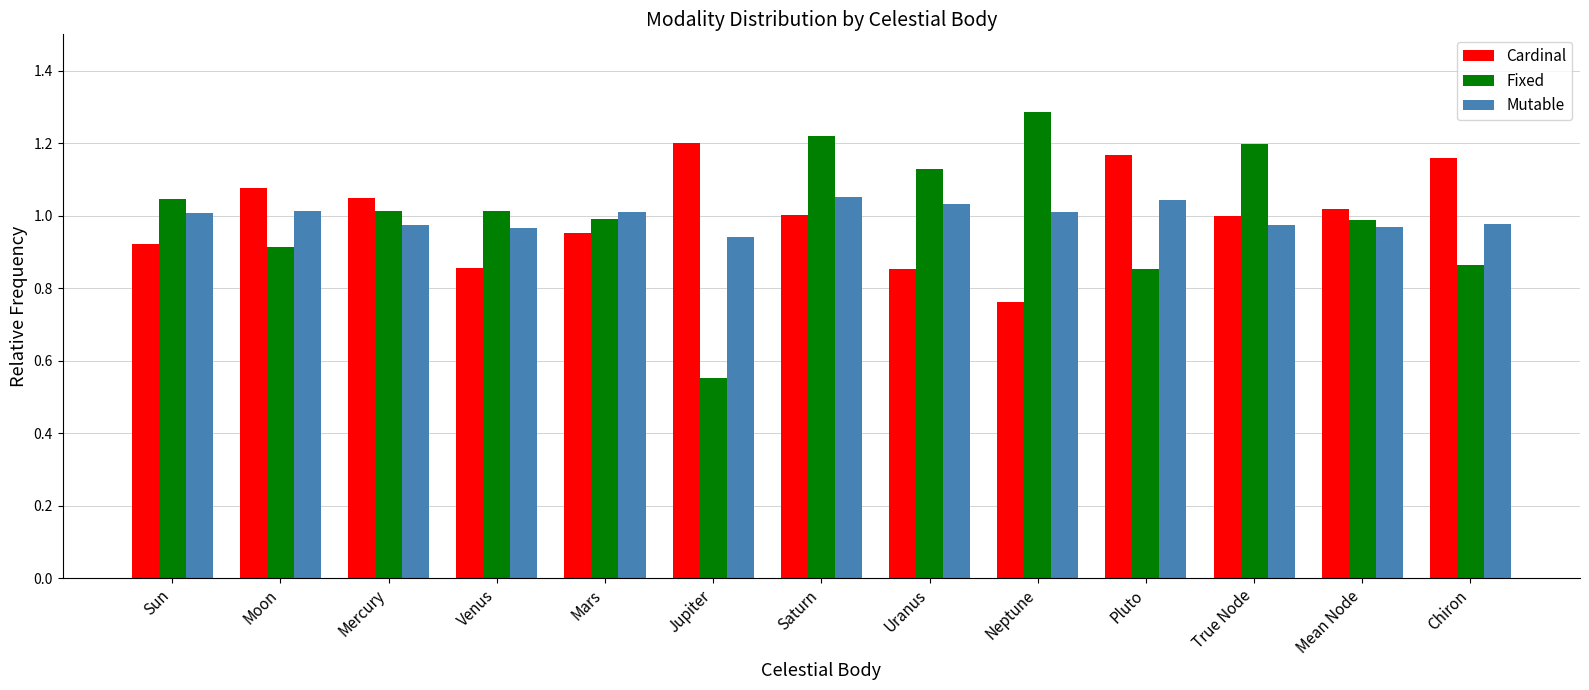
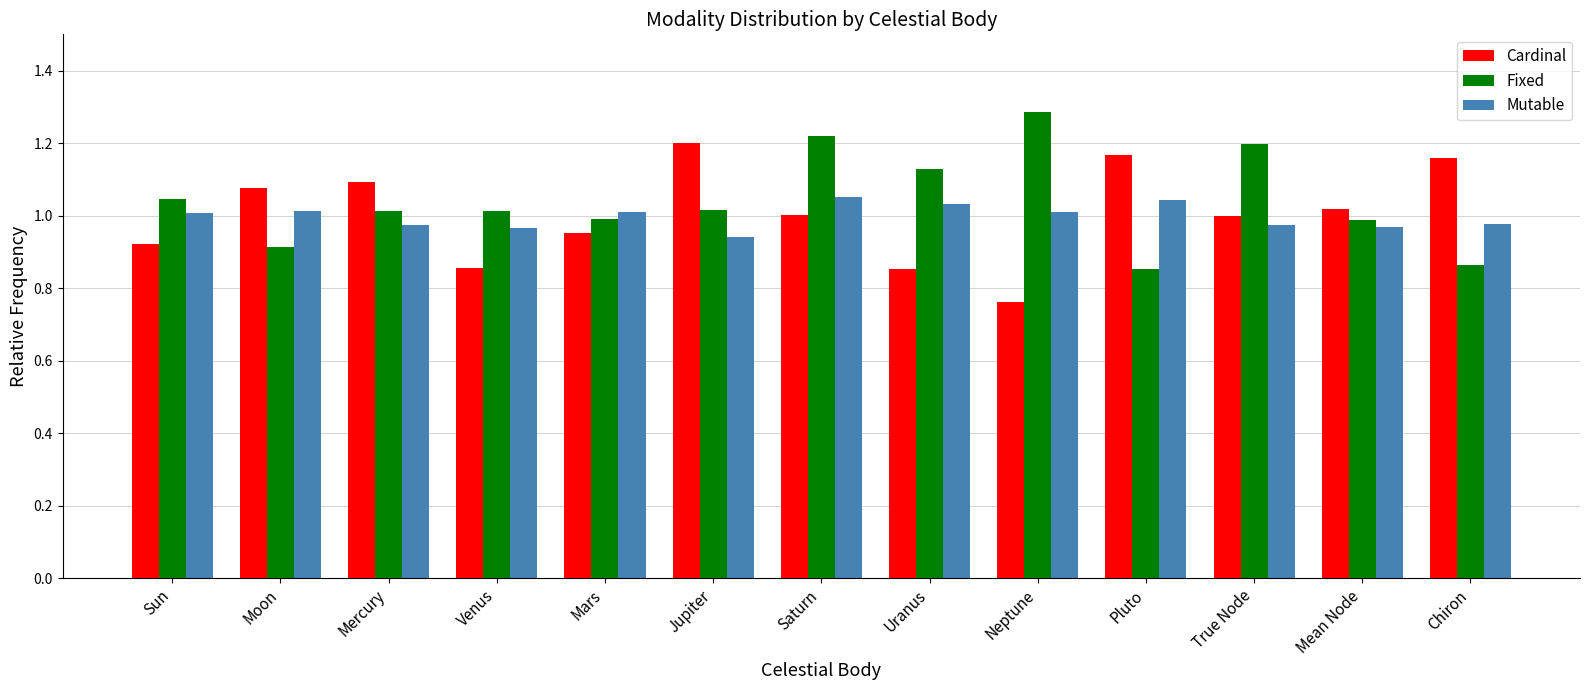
  {
    "Cardinal": {
      "Sun": 0.92,
      "Moon": 1.08,
-     "Mercury": 1.05,
+     "Mercury": 1.09,
      "Venus": 0.86,
      "Mars": 0.95,
      "Jupiter": 1.20,
      "Saturn": 1.00,
      "Uranus": 0.85,
      "Neptune": 0.76,
      "Pluto": 1.17,
      "True Node": 1.00,
      "Mean Node": 1.02,
      "Chiron": 1.16
    },
    "Fixed": {
      "Sun": 1.05,
      "Moon": 0.91,
      "Mercury": 1.01,
      "Venus": 1.01,
      "Mars": 0.99,
-     "Jupiter": 0.55,
+     "Jupiter": 1.01,
      "Saturn": 1.22,
      "Uranus": 1.13,
      "Neptune": 1.29,
      "Pluto": 0.85,
      "True Node": 1.20,
      "Mean Node": 0.99,
      "Chiron": 0.86
    },
    "Mutable": {
      "Sun": 1.01,
      "Moon": 1.01,
      "Mercury": 0.97,
      "Venus": 0.96,
      "Mars": 1.01,
      "Jupiter": 0.94,
      "Saturn": 1.05,
      "Uranus": 1.03,
      "Neptune": 1.01,
      "Pluto": 1.04,
      "True Node": 0.97,
      "Mean Node": 0.97,
      "Chiron": 0.98
    }
  }
